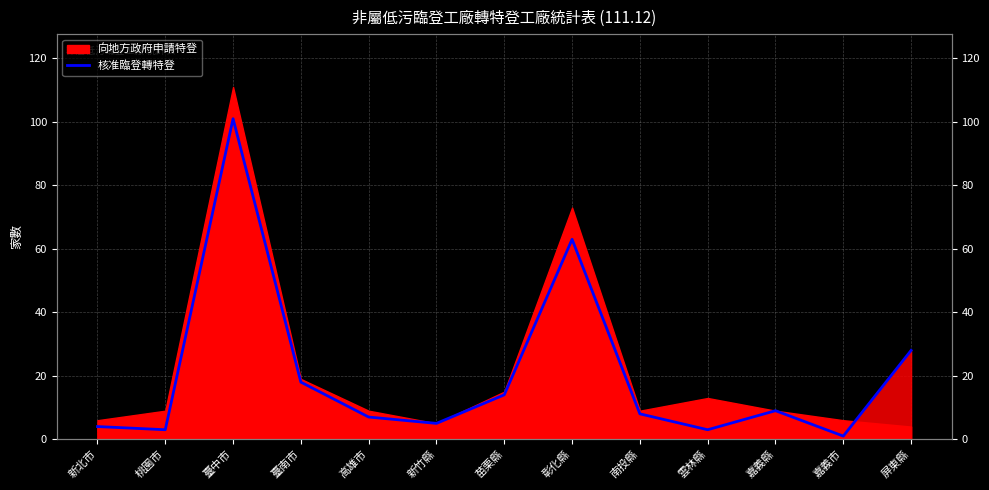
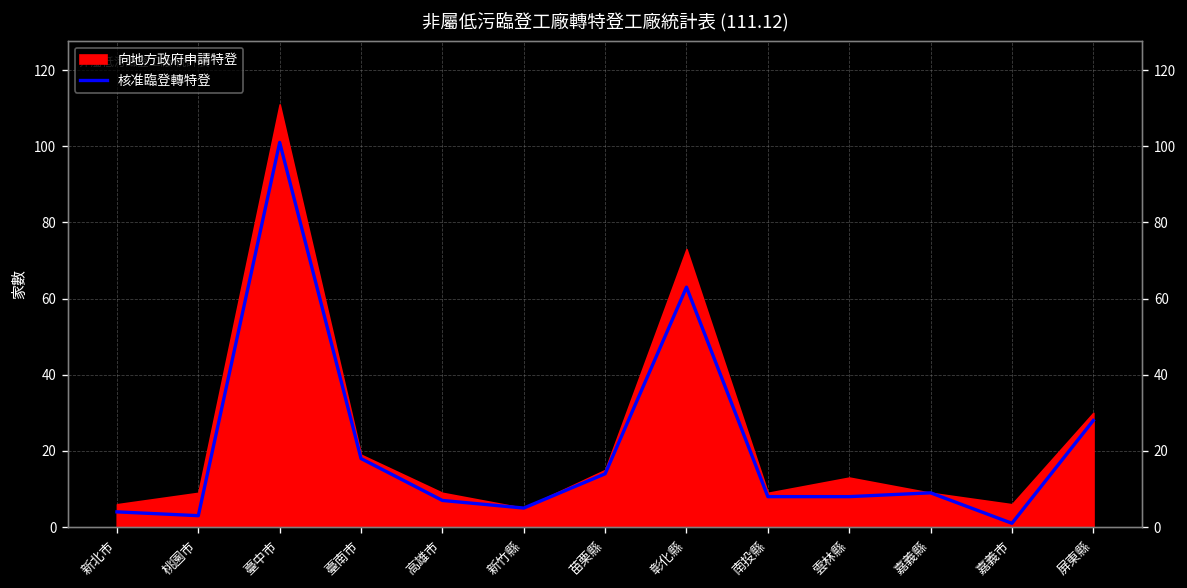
  {
    "核准臨登轉特登": {
      "新北市": 4,
      "桃園市": 3,
      "臺中市": 101,
      "臺南市": 18,
      "高雄市": 7,
      "苗栗縣": 14,
      "彰化縣": 63,
      "南投縣": 8,
-     "雲林縣": 3,
+     "雲林縣": 8,
      "嘉義市": 1,
      "屏東縣": 28
    },
    "向地方政府申請特登": {
      "新北市": 6,
      "桃園市": 9,
      "臺中市": 111,
      "臺南市": 19,
      "高雄市": 9,
      "苗栗縣": 15,
      "彰化縣": 73,
      "南投縣": 9,
      "雲林縣": 13,
      "嘉義市": 6,
-     "屏東縣": 4
+     "屏東縣": 30
    }
  }
